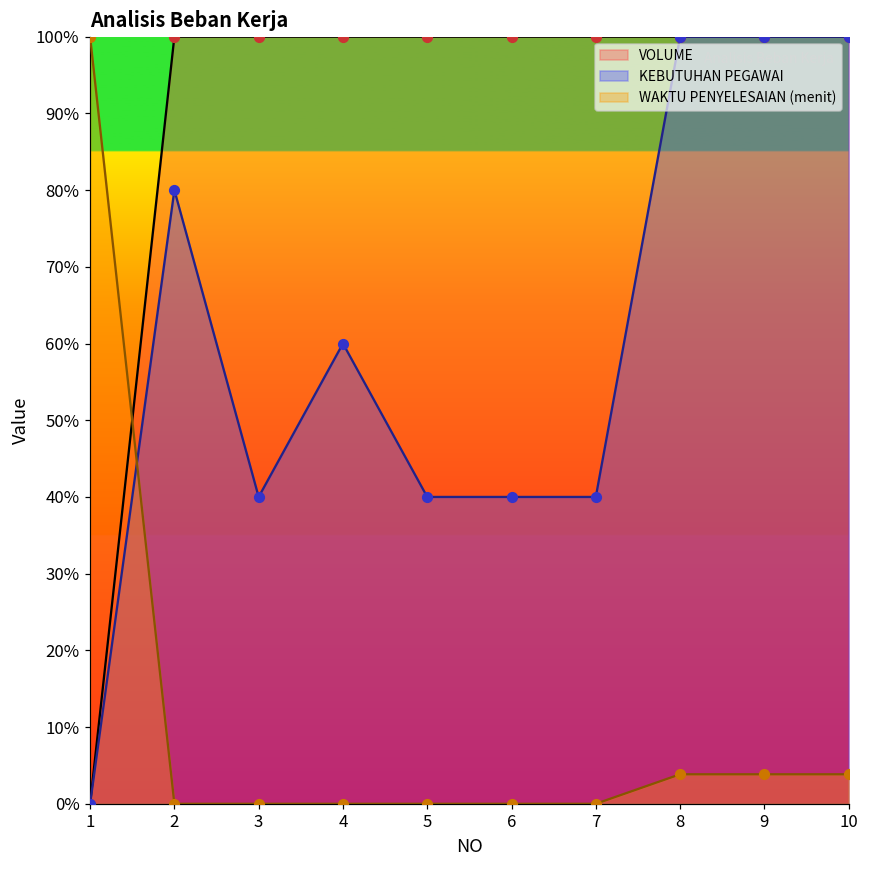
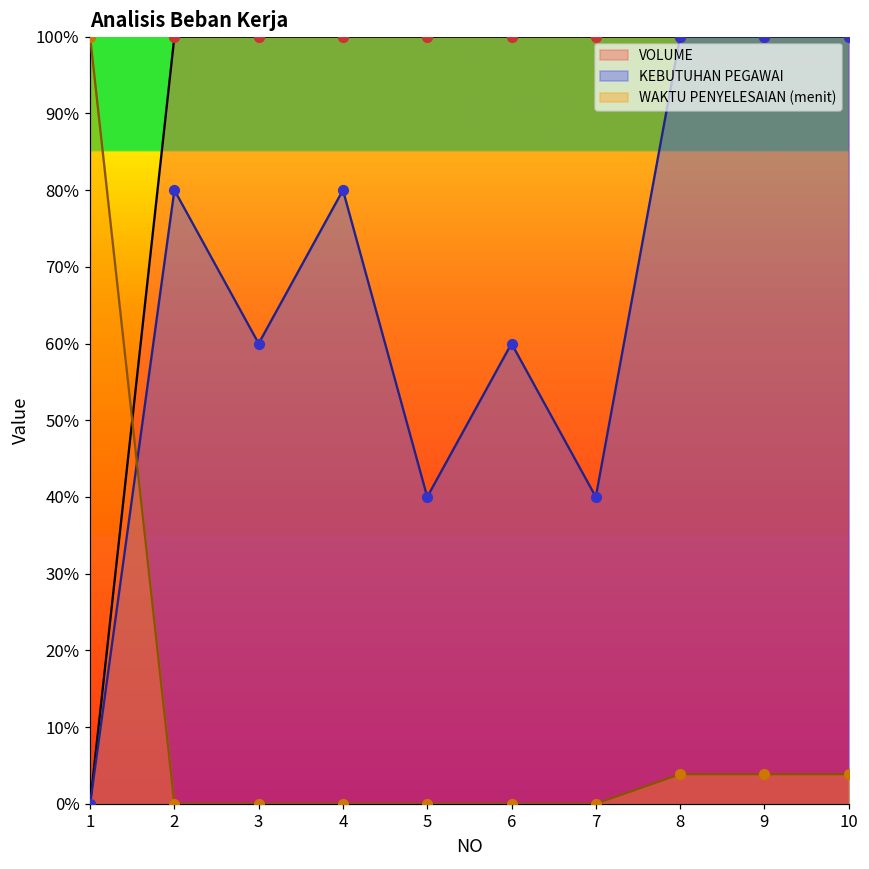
  {
    "KEBUTUHAN PEGAWAI": {
      "2": "80%",
-     "3": "40%",
-     "4": "60%",
+     "3": "60%",
+     "4": "80%",
      "5": "40%",
-     "6": "40%",
+     "6": "60%",
      "7": "40%"
    }
  }
